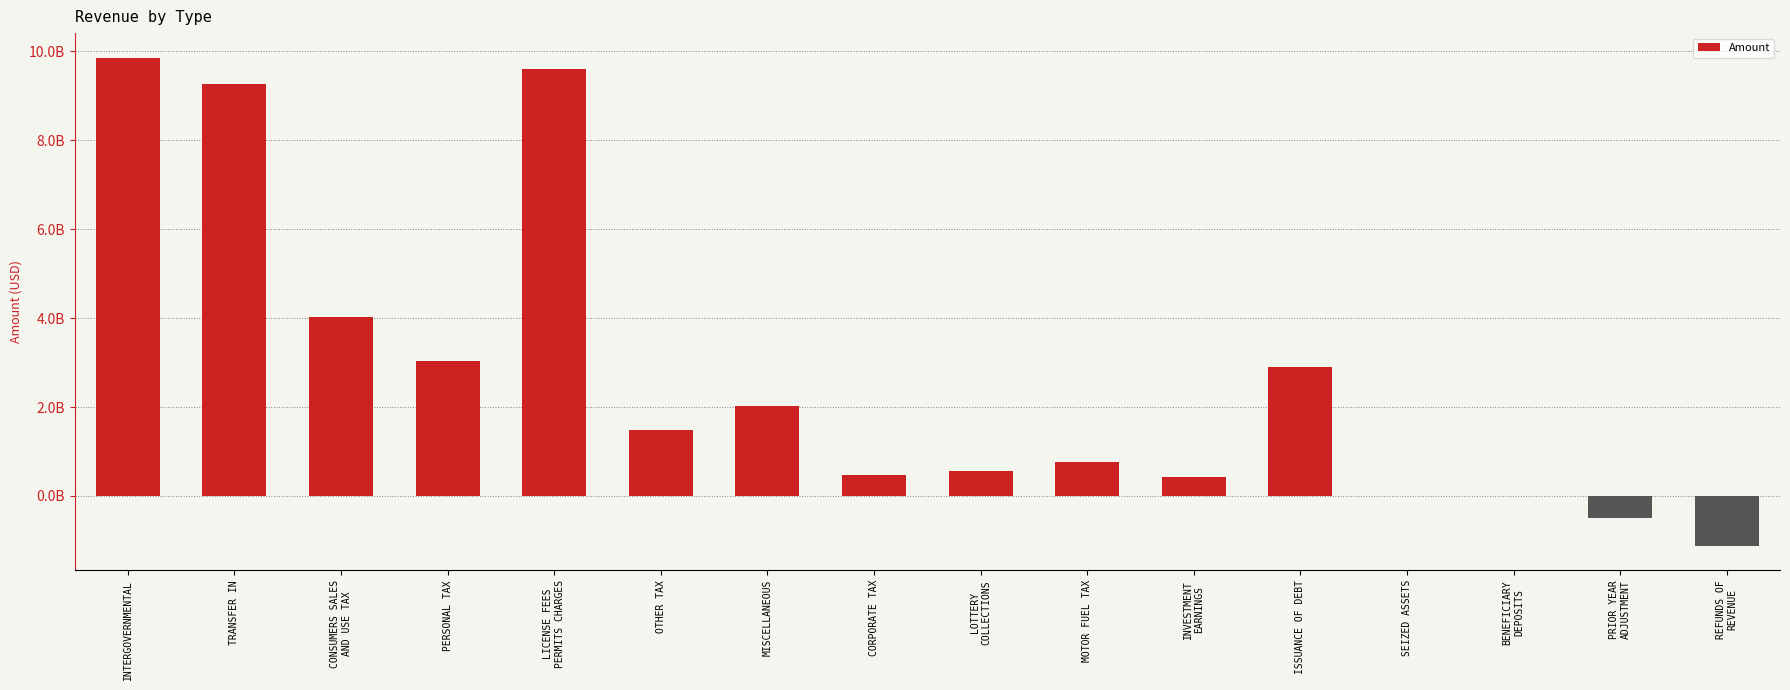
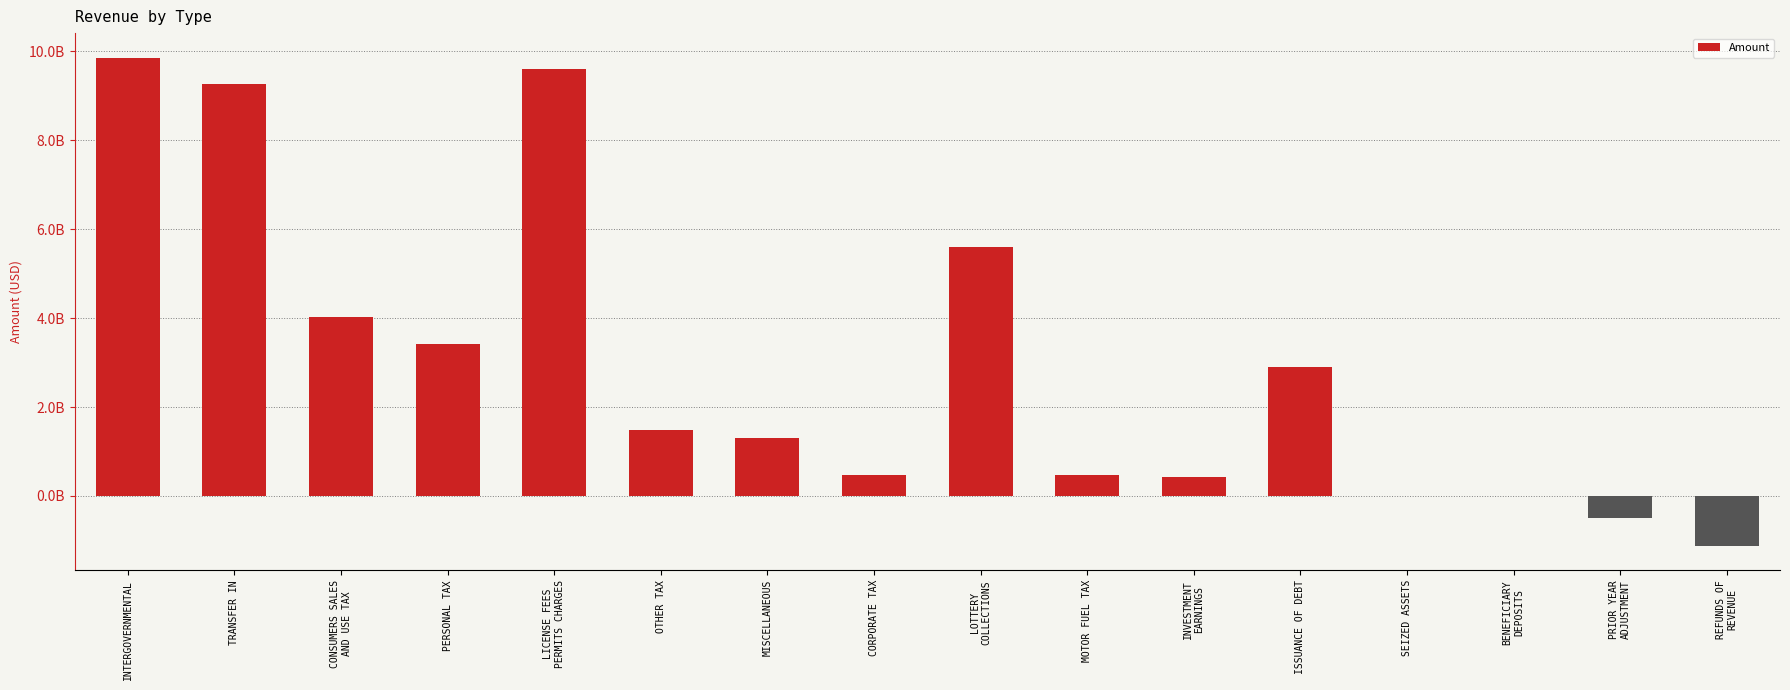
  {
    "INTERGOVERNMENTAL": 9900000000,
    "TRANSFER IN": 9300000000,
    "CONSUMERS SALES AND USE TAX": 4000000000,
-   "PERSONAL TAX": 3000000000,
+   "PERSONAL TAX": 3400000000,
    "LICENSE FEES PERMITS CHARGES": 9600000000,
    "OTHER TAX": 1500000000,
-   "MISCELLANEOUS": 2000000000,
+   "MISCELLANEOUS": 1300000000,
    "CORPORATE TAX": 500000000,
-   "LOTTERY COLLECTIONS": 600000000,
-   "MOTOR FUEL TAX": 800000000,
+   "LOTTERY COLLECTIONS": 5600000000,
+   "MOTOR FUEL TAX": 500000000,
    "INVESTMENT EARNINGS": 400000000,
    "ISSUANCE OF DEBT": 2900000000,
    "PRIOR YEAR ADJUSTMENT": -500000000,
    "REFUNDS OF REVENUE": -1100000000
  }
